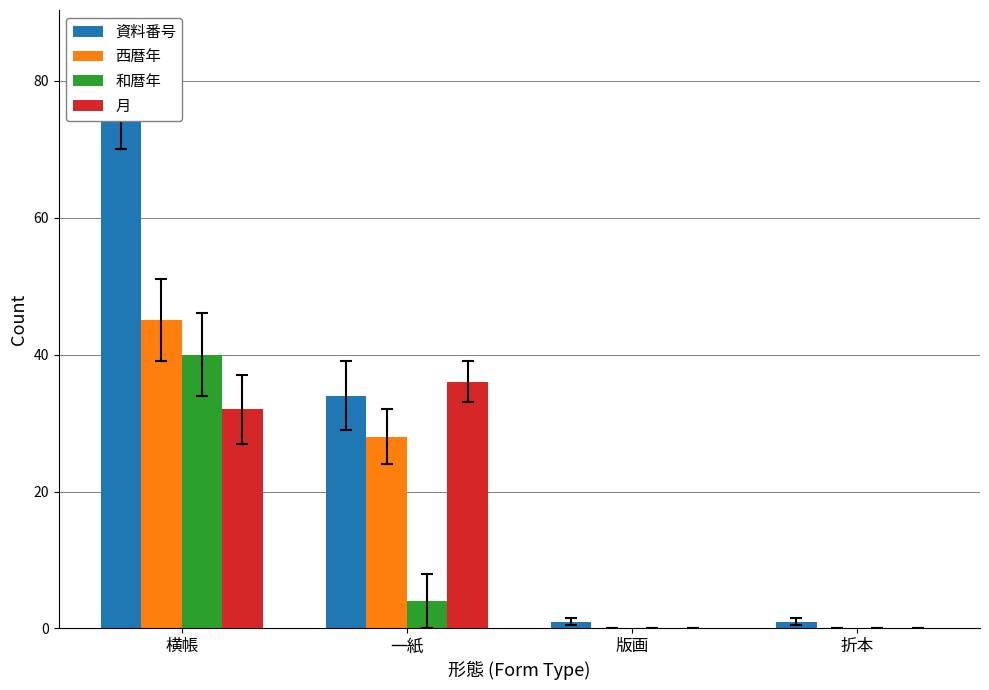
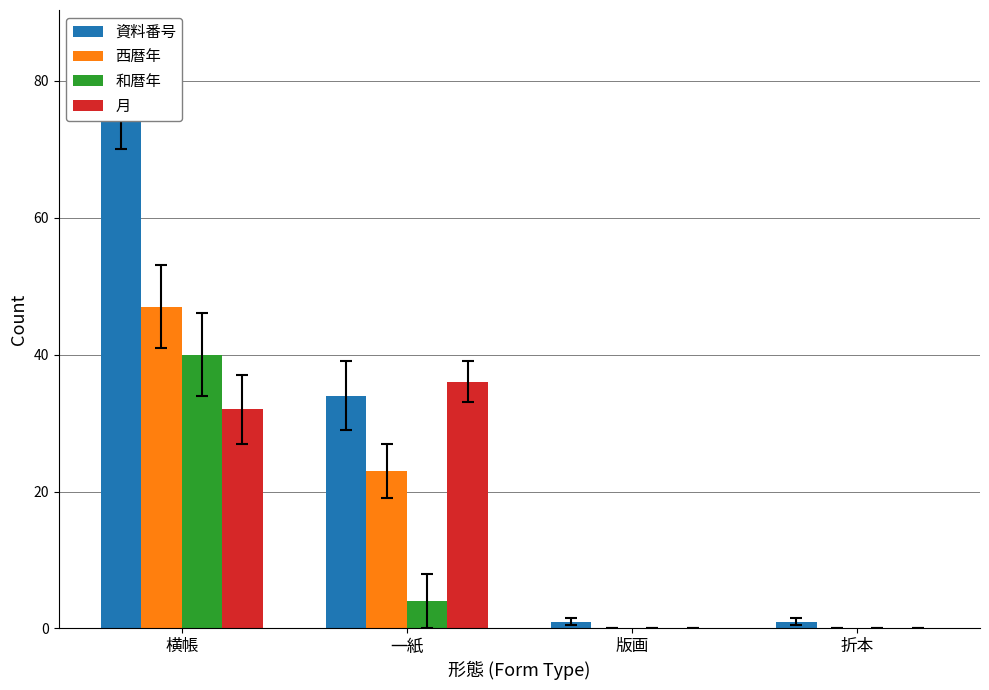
  {
    "西暦年": {
-     "横帳": 45,
-     "一紙": 28,
+     "横帳": 47,
+     "一紙": 23,
      "版画": 0,
      "折本": 0
    },
    "和暦年": {
      "横帳": 40,
      "一紙": 4,
      "版画": 0,
      "折本": 0
    },
    "月": {
      "横帳": 32,
      "一紙": 36,
      "版画": 0,
      "折本": 0
    }
  }
